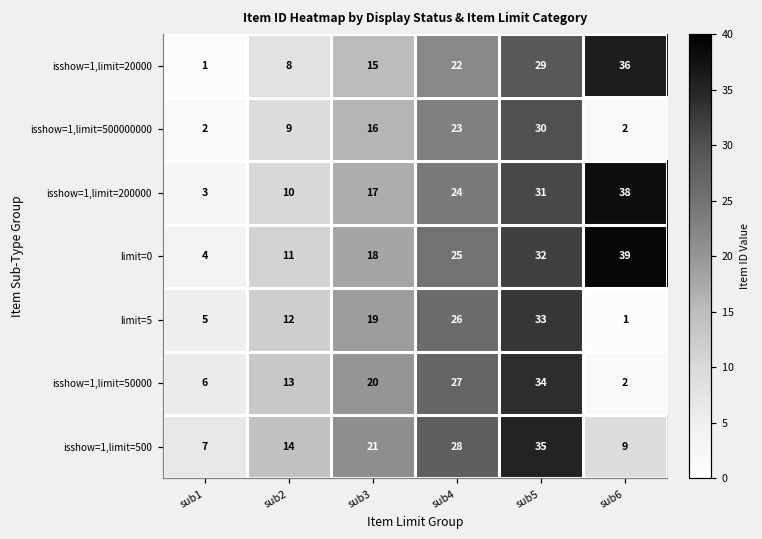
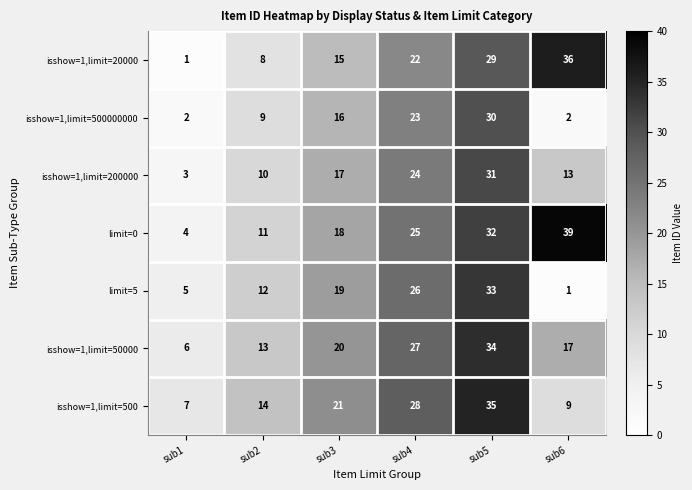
  {
    "isshow=1,limit=20000": {
      "sub1": 1,
      "sub2": 8,
      "sub3": 15,
      "sub4": 22,
      "sub5": 29,
      "sub6": 36
    },
    "isshow=1,limit=500000000": {
      "sub1": 2,
      "sub2": 9,
      "sub3": 16,
      "sub4": 23,
      "sub5": 30,
      "sub6": 2
    },
    "isshow=1,limit=200000": {
      "sub1": 3,
      "sub2": 10,
      "sub3": 17,
      "sub4": 24,
      "sub5": 31,
-     "sub6": 38
+     "sub6": 13
    },
    "limit=0": {
      "sub1": 4,
      "sub2": 11,
      "sub3": 18,
      "sub4": 25,
      "sub5": 32,
      "sub6": 39
    },
    "limit=5": {
      "sub1": 5,
      "sub2": 12,
      "sub3": 19,
      "sub4": 26,
      "sub5": 33,
      "sub6": 1
    },
    "isshow=1,limit=50000": {
      "sub1": 6,
      "sub2": 13,
      "sub3": 20,
      "sub4": 27,
      "sub5": 34,
-     "sub6": 2
+     "sub6": 17
    },
    "isshow=1,limit=500": {
      "sub1": 7,
      "sub2": 14,
      "sub3": 21,
      "sub4": 28,
      "sub5": 35,
      "sub6": 9
    }
  }
